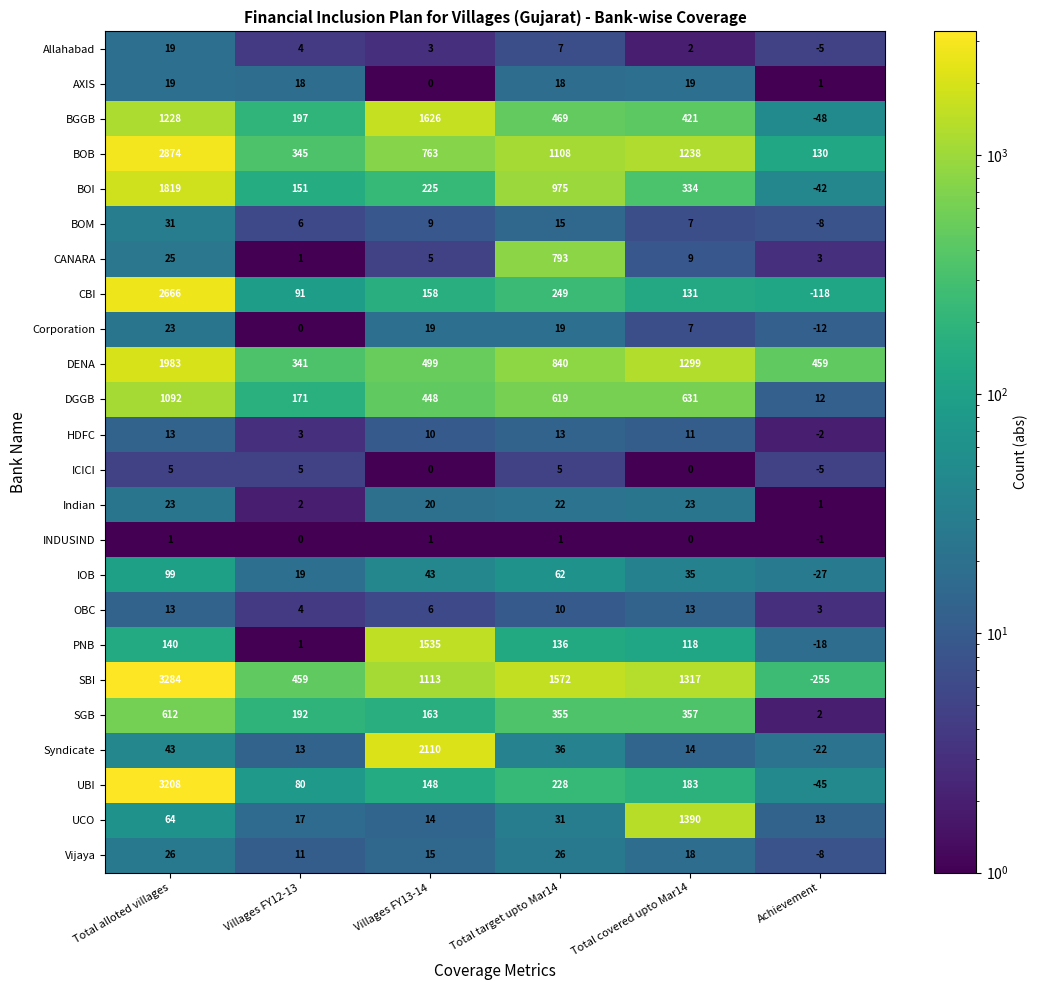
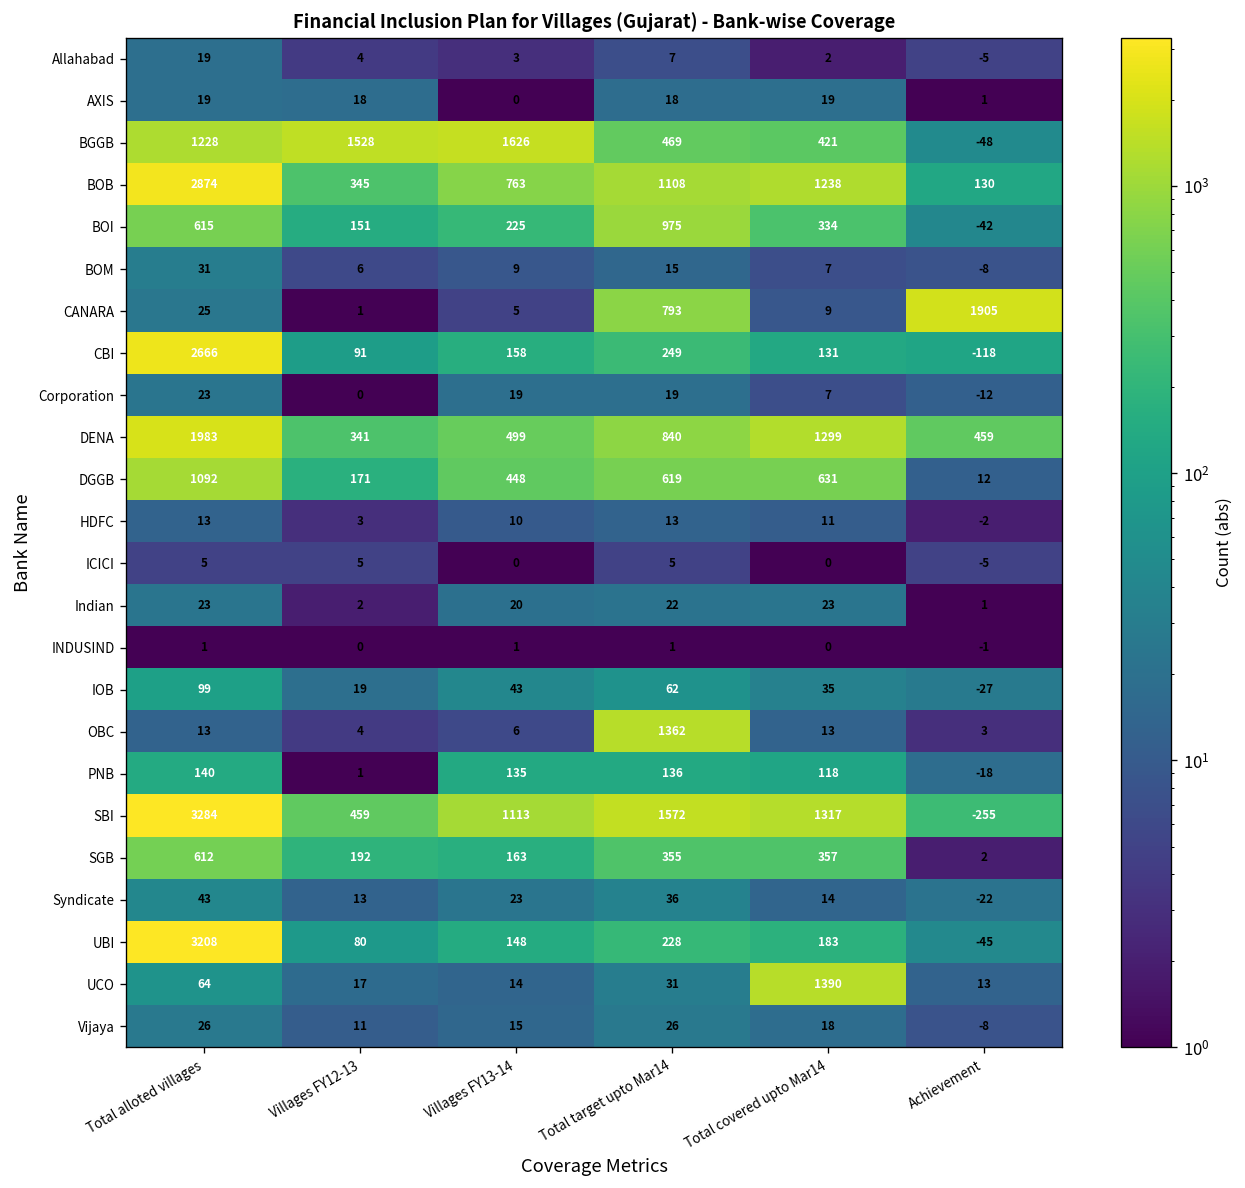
  {
    "Allahabad": {
      "Total alloted villages": 19,
      "Villages FY12-13": 4,
      "Villages FY13-14": 3,
      "Total target upto Mar14": 7,
      "Total covered upto Mar14": 2,
      "Achievement": -5
    },
    "AXIS": {
      "Total alloted villages": 19,
      "Villages FY12-13": 18,
      "Villages FY13-14": 0,
      "Total target upto Mar14": 18,
      "Total covered upto Mar14": 19,
      "Achievement": 1
    },
    "BGGB": {
      "Total alloted villages": 1228,
-     "Villages FY12-13": 197,
+     "Villages FY12-13": 1528,
      "Villages FY13-14": 1626,
      "Total target upto Mar14": 469,
      "Total covered upto Mar14": 421,
      "Achievement": -48
    },
    "BOB": {
      "Total alloted villages": 2874,
      "Villages FY12-13": 345,
      "Villages FY13-14": 763,
      "Total target upto Mar14": 1108,
      "Total covered upto Mar14": 1238,
      "Achievement": 130
    },
    "BOI": {
-     "Total alloted villages": 1819,
+     "Total alloted villages": 615,
      "Villages FY12-13": 151,
      "Villages FY13-14": 225,
      "Total target upto Mar14": 975,
      "Total covered upto Mar14": 334,
      "Achievement": -42
    },
    "BOM": {
      "Total alloted villages": 31,
      "Villages FY12-13": 6,
      "Villages FY13-14": 9,
      "Total target upto Mar14": 15,
      "Total covered upto Mar14": 7,
      "Achievement": -8
    },
    "CANARA": {
      "Total alloted villages": 25,
      "Villages FY12-13": 1,
      "Villages FY13-14": 5,
      "Total target upto Mar14": 793,
      "Total covered upto Mar14": 9,
-     "Achievement": 3
+     "Achievement": 1905
    },
    "CBI": {
      "Total alloted villages": 2666,
      "Villages FY12-13": 91,
      "Villages FY13-14": 158,
      "Total target upto Mar14": 249,
      "Total covered upto Mar14": 131,
      "Achievement": -118
    },
    "Corporation": {
      "Total alloted villages": 23,
      "Villages FY12-13": 0,
      "Villages FY13-14": 19,
      "Total target upto Mar14": 19,
      "Total covered upto Mar14": 7,
      "Achievement": -12
    },
    "DENA": {
      "Total alloted villages": 1983,
      "Villages FY12-13": 341,
      "Villages FY13-14": 499,
      "Total target upto Mar14": 840,
      "Total covered upto Mar14": 1299,
      "Achievement": 459
    },
    "DGGB": {
      "Total alloted villages": 1092,
      "Villages FY12-13": 171,
      "Villages FY13-14": 448,
      "Total target upto Mar14": 619,
      "Total covered upto Mar14": 631,
      "Achievement": 12
    },
    "HDFC": {
      "Total alloted villages": 13,
      "Villages FY12-13": 3,
      "Villages FY13-14": 10,
      "Total target upto Mar14": 13,
      "Total covered upto Mar14": 11,
      "Achievement": -2
    },
    "ICICI": {
      "Total alloted villages": 5,
      "Villages FY12-13": 5,
      "Villages FY13-14": 0,
      "Total target upto Mar14": 5,
      "Total covered upto Mar14": 0,
      "Achievement": -5
    },
    "Indian": {
      "Total alloted villages": 23,
      "Villages FY12-13": 2,
      "Villages FY13-14": 20,
      "Total target upto Mar14": 22,
      "Total covered upto Mar14": 23,
      "Achievement": 1
    },
    "INDUSIND": {
      "Total alloted villages": 1,
      "Villages FY12-13": 0,
      "Villages FY13-14": 1,
      "Total target upto Mar14": 1,
      "Total covered upto Mar14": 0,
      "Achievement": -1
    },
    "IOB": {
      "Total alloted villages": 99,
      "Villages FY12-13": 19,
      "Villages FY13-14": 43,
      "Total target upto Mar14": 62,
      "Total covered upto Mar14": 35,
      "Achievement": -27
    },
    "OBC": {
      "Total alloted villages": 13,
      "Villages FY12-13": 4,
      "Villages FY13-14": 6,
-     "Total target upto Mar14": 10,
+     "Total target upto Mar14": 1362,
      "Total covered upto Mar14": 13,
      "Achievement": 3
    },
    "PNB": {
      "Total alloted villages": 140,
      "Villages FY12-13": 1,
-     "Villages FY13-14": 1535,
+     "Villages FY13-14": 135,
      "Total target upto Mar14": 136,
      "Total covered upto Mar14": 118,
      "Achievement": -18
    },
    "SBI": {
      "Total alloted villages": 3284,
      "Villages FY12-13": 459,
      "Villages FY13-14": 1113,
      "Total target upto Mar14": 1572,
      "Total covered upto Mar14": 1317,
      "Achievement": -255
    },
    "SGB": {
      "Total alloted villages": 612,
      "Villages FY12-13": 192,
      "Villages FY13-14": 163,
      "Total target upto Mar14": 355,
      "Total covered upto Mar14": 357,
      "Achievement": 2
    },
    "Syndicate": {
      "Total alloted villages": 43,
      "Villages FY12-13": 13,
-     "Villages FY13-14": 2110,
+     "Villages FY13-14": 23,
      "Total target upto Mar14": 36,
      "Total covered upto Mar14": 14,
      "Achievement": -22
    },
    "UBI": {
      "Total alloted villages": 3208,
      "Villages FY12-13": 80,
      "Villages FY13-14": 148,
      "Total target upto Mar14": 228,
      "Total covered upto Mar14": 183,
      "Achievement": -45
    },
    "UCO": {
      "Total alloted villages": 64,
      "Villages FY12-13": 17,
      "Villages FY13-14": 14,
      "Total target upto Mar14": 31,
      "Total covered upto Mar14": 1390,
      "Achievement": 13
    },
    "Vijaya": {
      "Total alloted villages": 26,
      "Villages FY12-13": 11,
      "Villages FY13-14": 15,
      "Total target upto Mar14": 26,
      "Total covered upto Mar14": 18,
      "Achievement": -8
    }
  }
